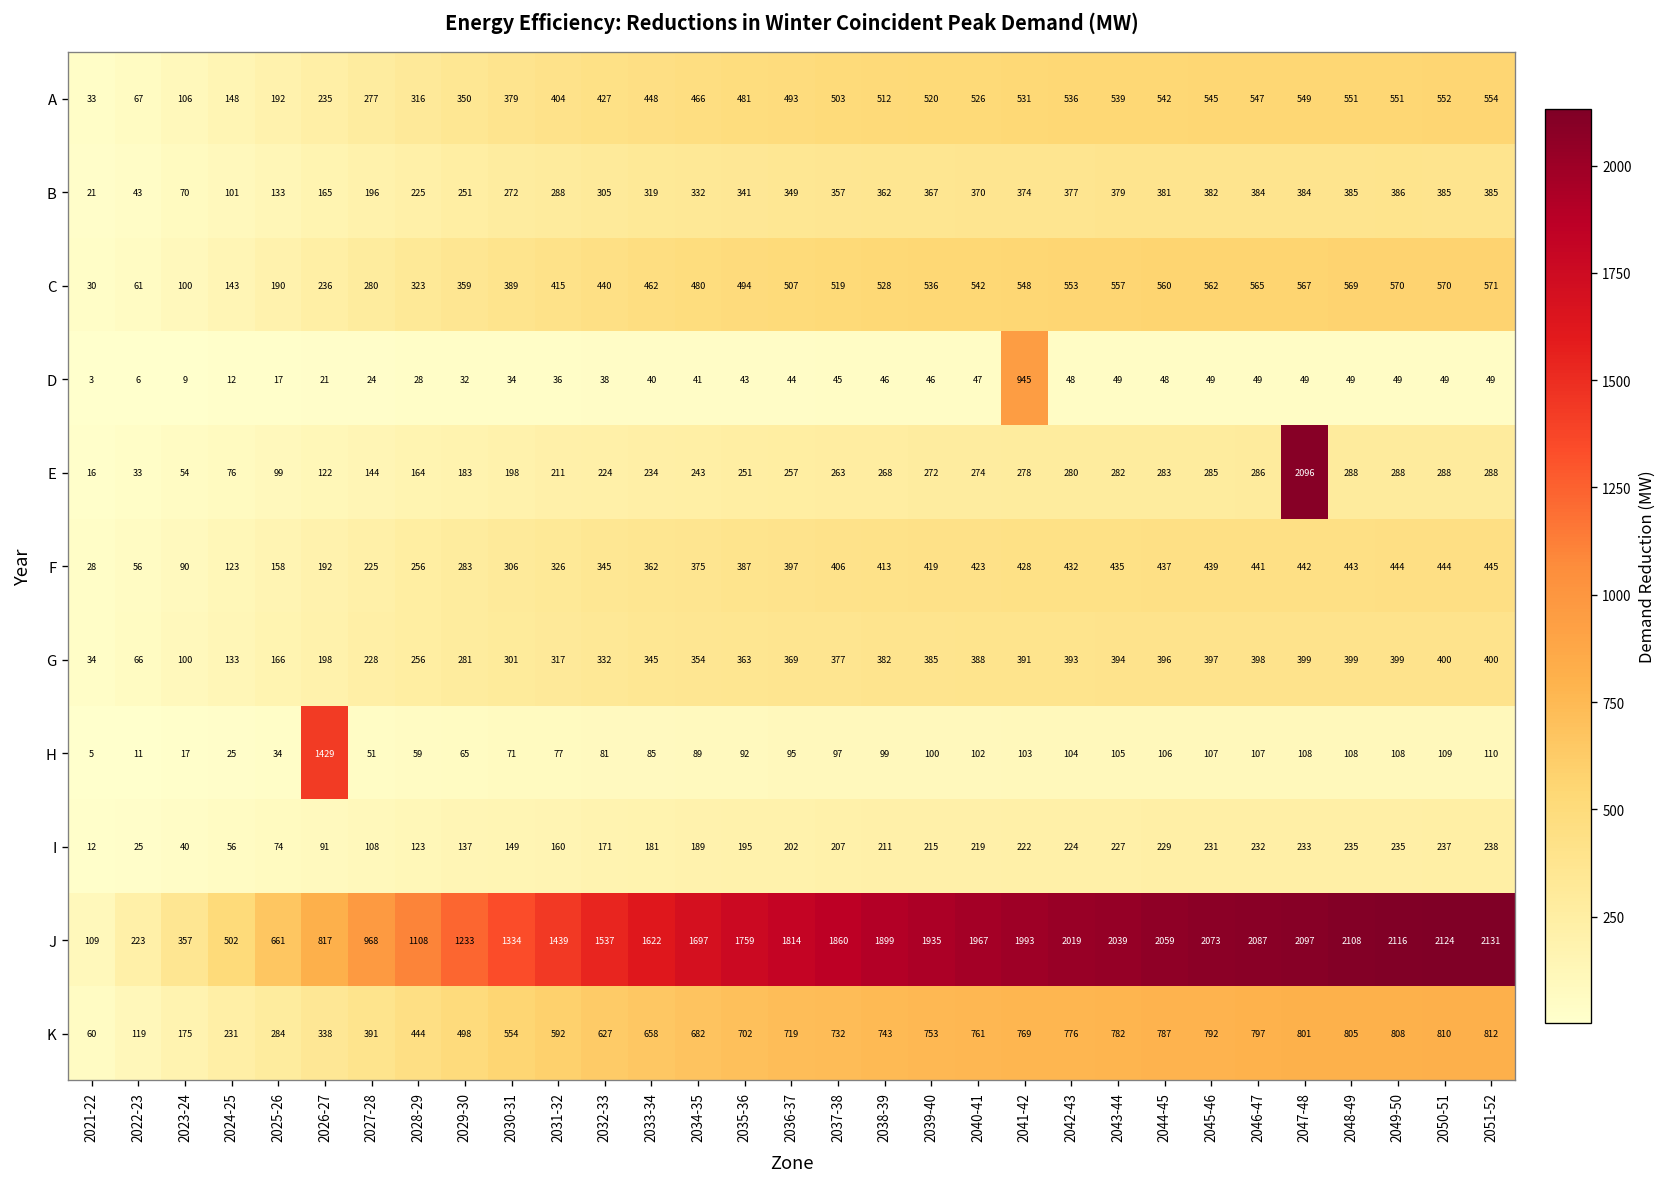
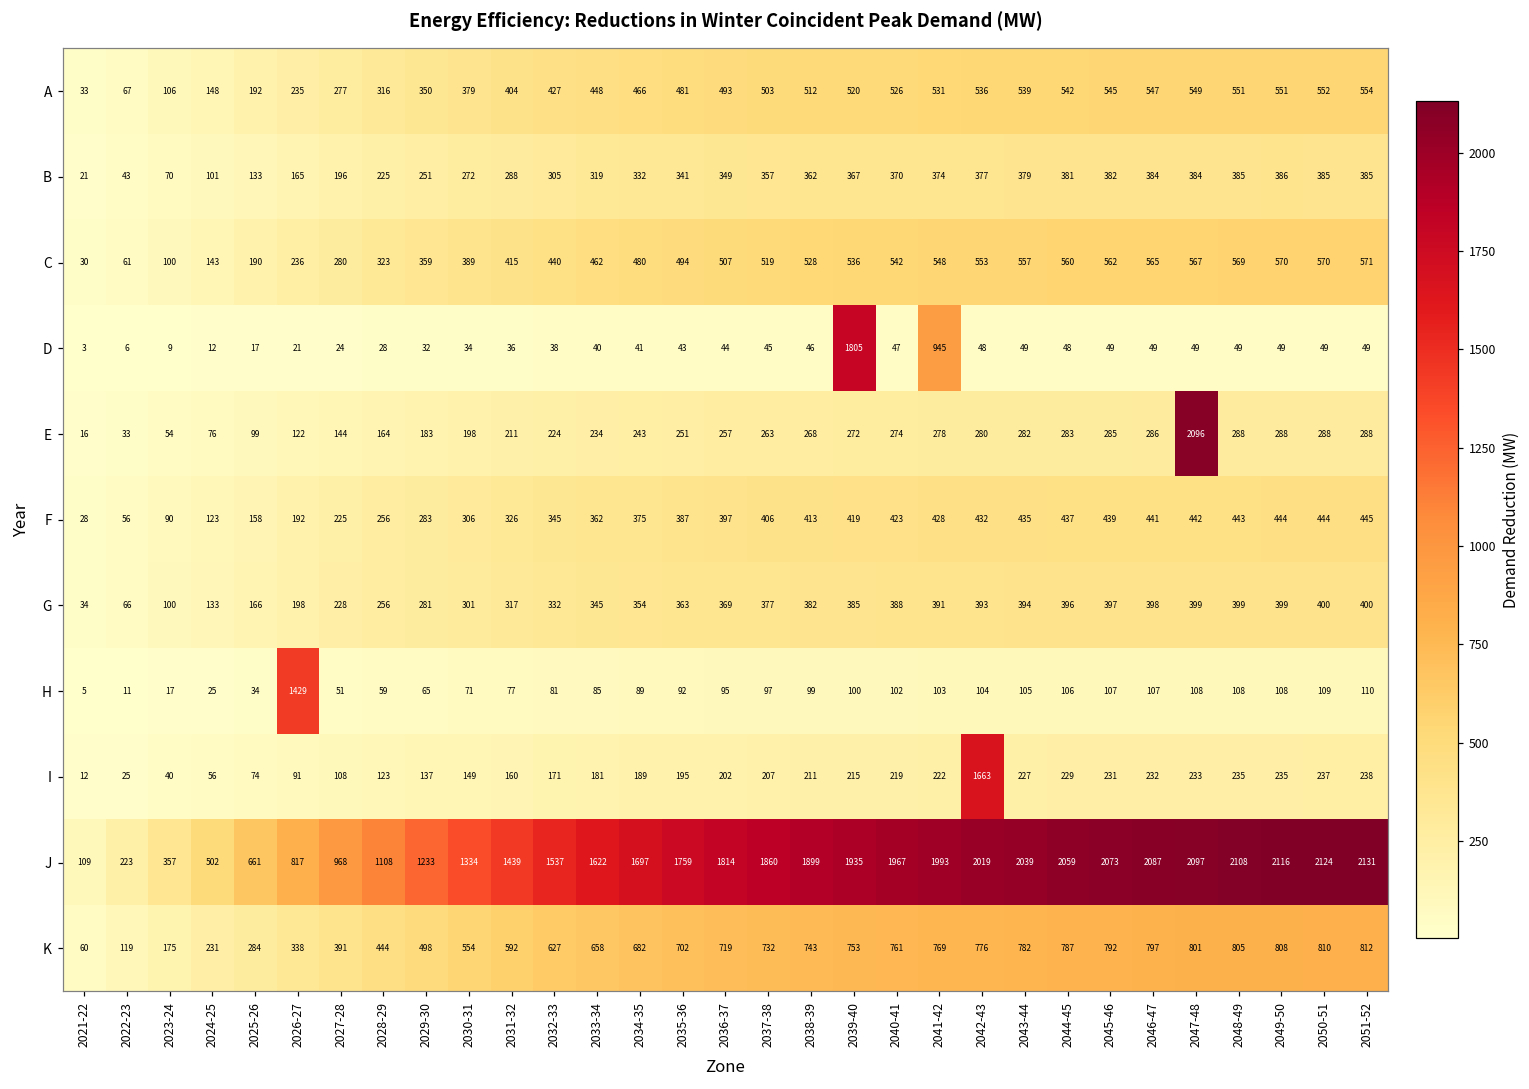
  {
    "D": {
      "2021-22": 3,
      "2022-23": 6,
      "2023-24": 9,
      "2024-25": 12,
      "2025-26": 17,
      "2026-27": 21,
      "2027-28": 24,
      "2028-29": 28,
      "2029-30": 32,
      "2030-31": 34,
      "2031-32": 36,
      "2032-33": 38,
      "2033-34": 40,
      "2034-35": 41,
      "2035-36": 43,
      "2036-37": 44,
      "2037-38": 45,
      "2038-39": 46,
-     "2039-40": 46,
+     "2039-40": 1805,
      "2040-41": 47,
      "2041-42": 945,
      "2042-43": 48,
      "2043-44": 49,
      "2044-45": 48,
      "2045-46": 49,
      "2046-47": 49,
      "2047-48": 49,
      "2048-49": 49,
      "2049-50": 49,
      "2050-51": 49,
      "2051-52": 49
    },
    "I": {
      "2021-22": 12,
      "2022-23": 25,
      "2023-24": 40,
      "2024-25": 56,
      "2025-26": 74,
      "2026-27": 91,
      "2027-28": 108,
      "2028-29": 123,
      "2029-30": 137,
      "2030-31": 149,
      "2031-32": 160,
      "2032-33": 171,
      "2033-34": 181,
      "2034-35": 189,
      "2035-36": 195,
      "2036-37": 202,
      "2037-38": 207,
      "2038-39": 211,
      "2039-40": 215,
      "2040-41": 219,
      "2041-42": 222,
-     "2042-43": 224,
+     "2042-43": 1663,
      "2043-44": 227,
      "2044-45": 229,
      "2045-46": 231,
      "2046-47": 232,
      "2047-48": 233,
      "2048-49": 235,
      "2049-50": 235,
      "2050-51": 237,
      "2051-52": 238
    }
  }
